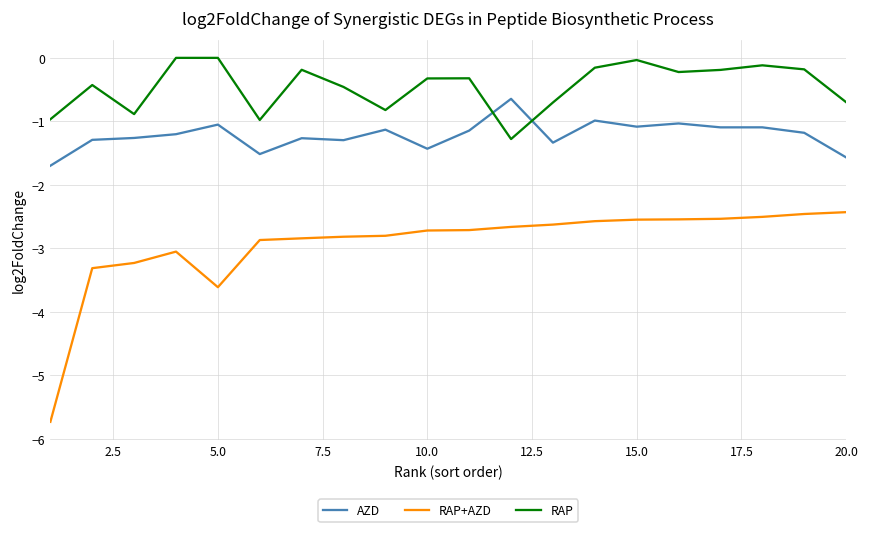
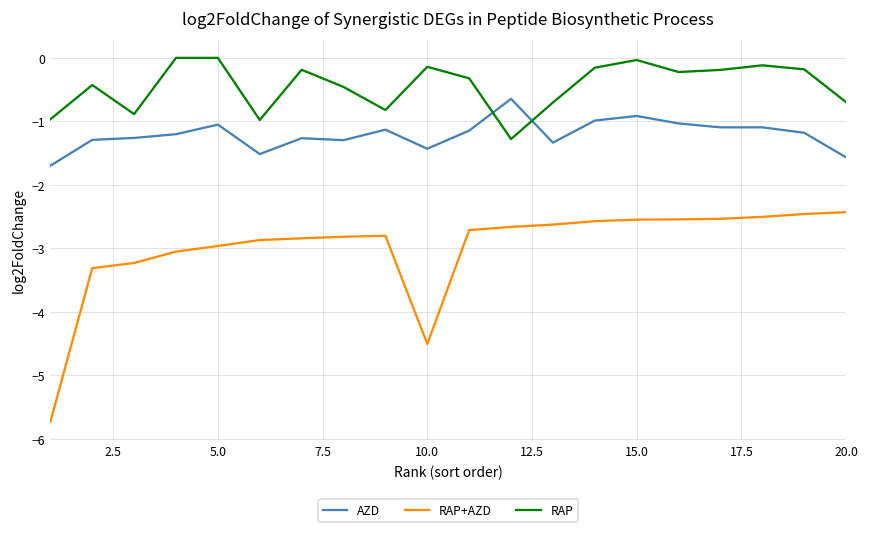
  {
    "AZD": {
      "5.0": -1.1,
      "10.0": -1.4,
-     "15.0": -1.1,
+     "15.0": -0.9,
      "20.0": -1.6
    },
    "RAP+AZD": {
-     "5.0": -3.6,
-     "10.0": -2.7,
+     "5.0": -3.0,
+     "10.0": -4.5,
      "15.0": -2.5,
      "20.0": -2.4
    },
    "RAP": {
      "5.0": 0.0,
-     "10.0": -0.3,
+     "10.0": -0.1,
      "15.0": 0.0,
      "20.0": -0.7
    }
  }
